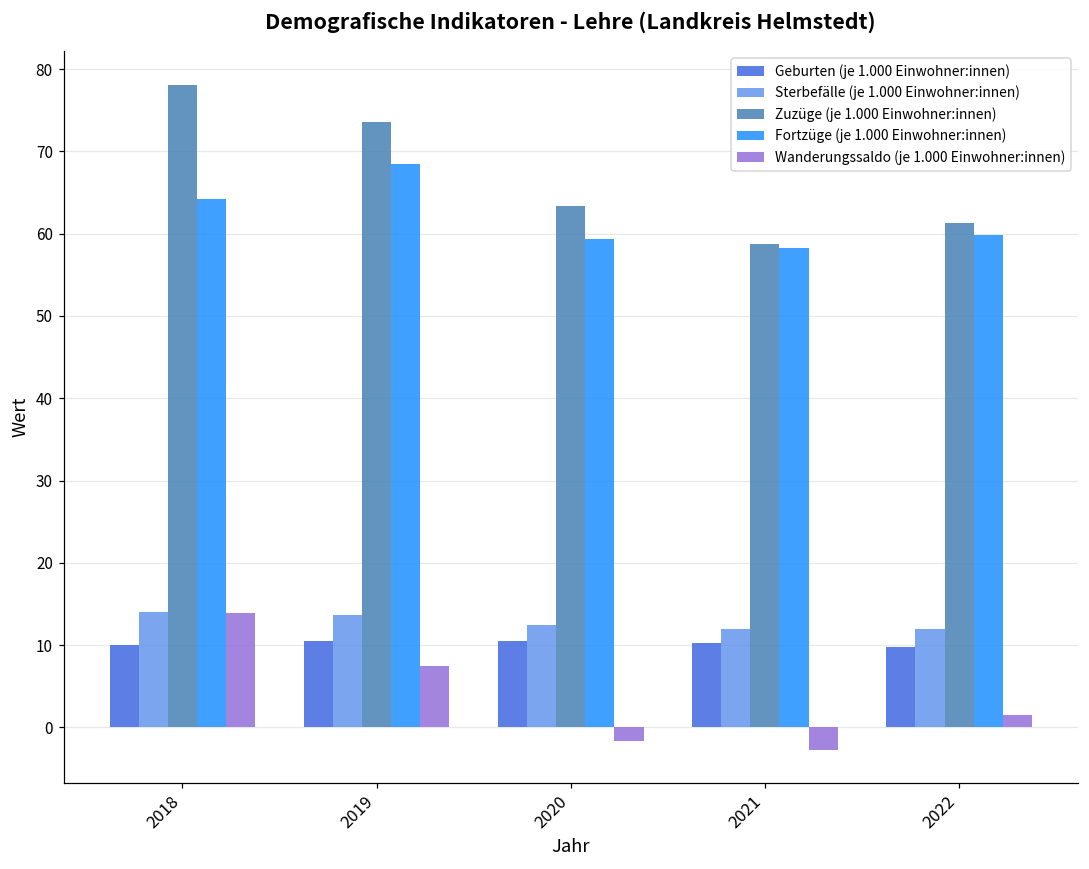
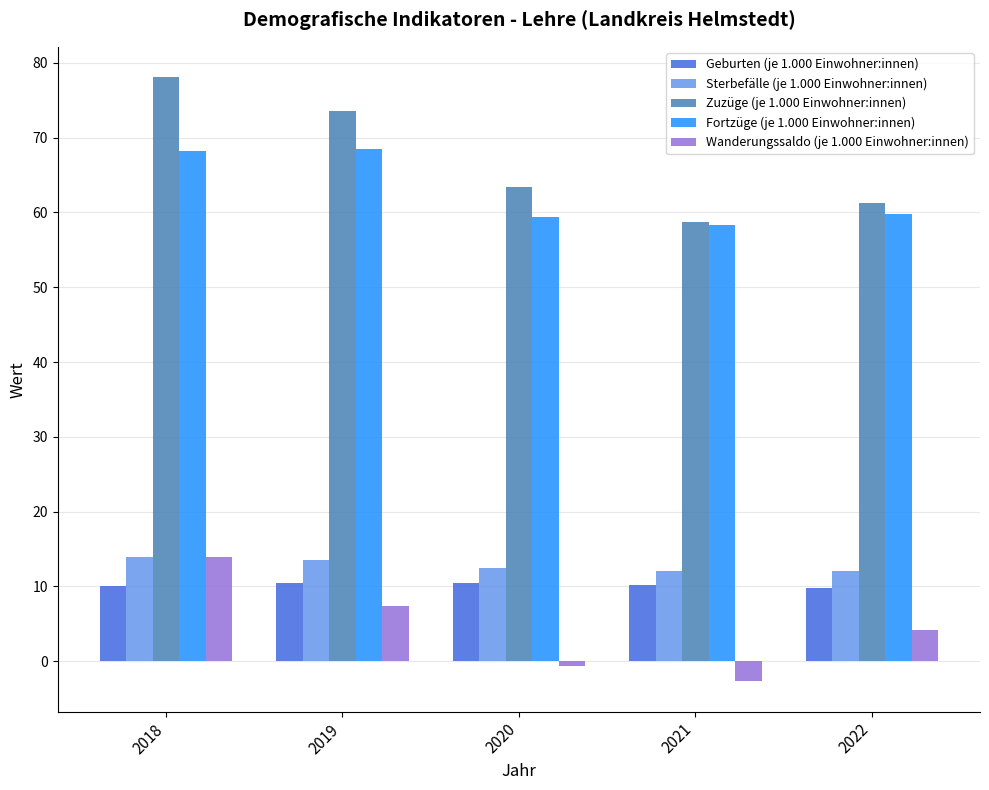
  {
    "Fortzüge (je 1.000 Einwohner:innen)": {
-     "2018": 64,
+     "2018": 68,
      "2019": 69,
      "2020": 59,
      "2021": 58,
      "2022": 60
    },
    "Wanderungssaldo (je 1.000 Einwohner:innen)": {
      "2018": 14,
      "2019": 7,
-     "2020": -2,
+     "2020": -1,
      "2021": -3,
-     "2022": 2
+     "2022": 4
    }
  }
